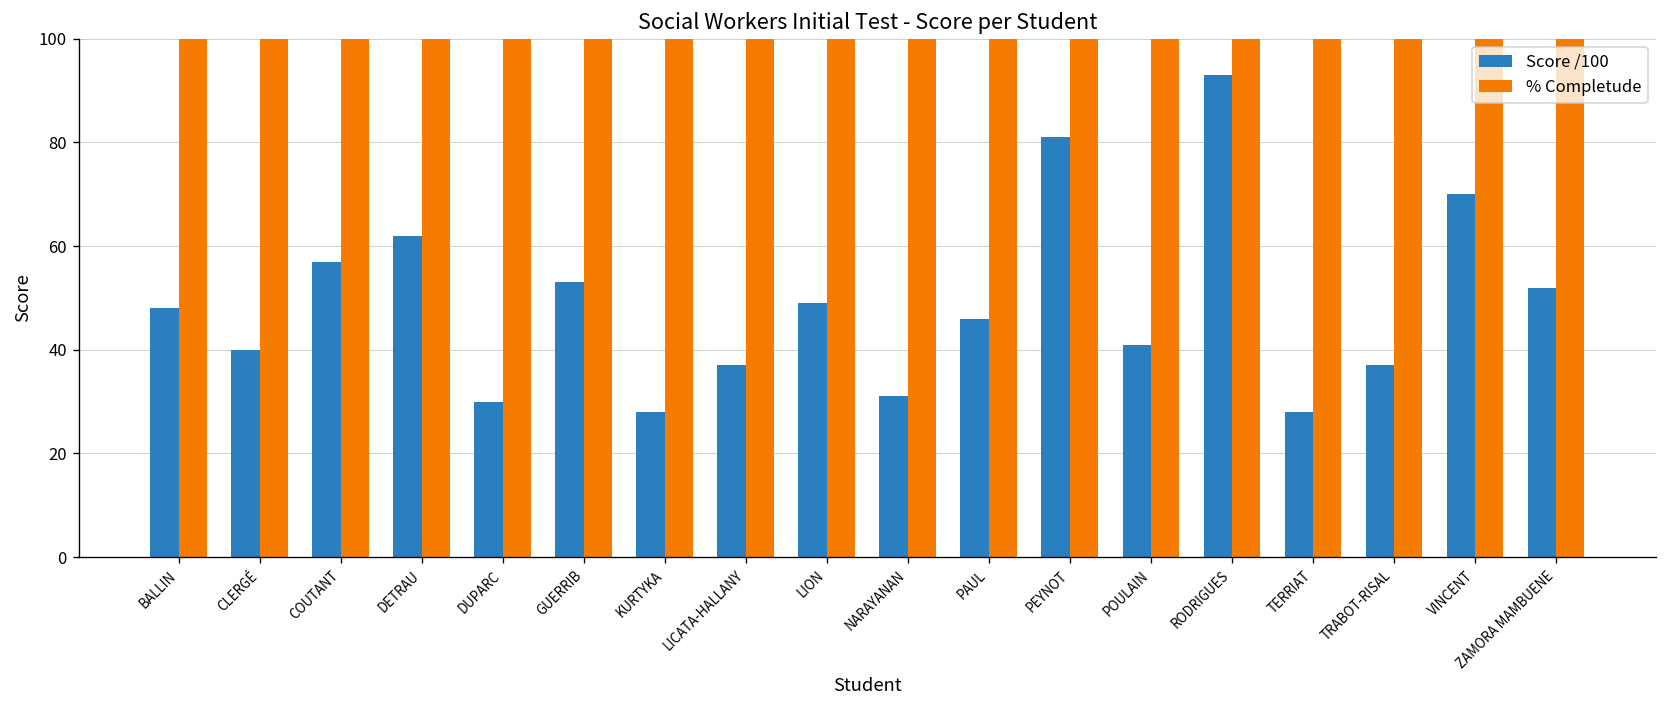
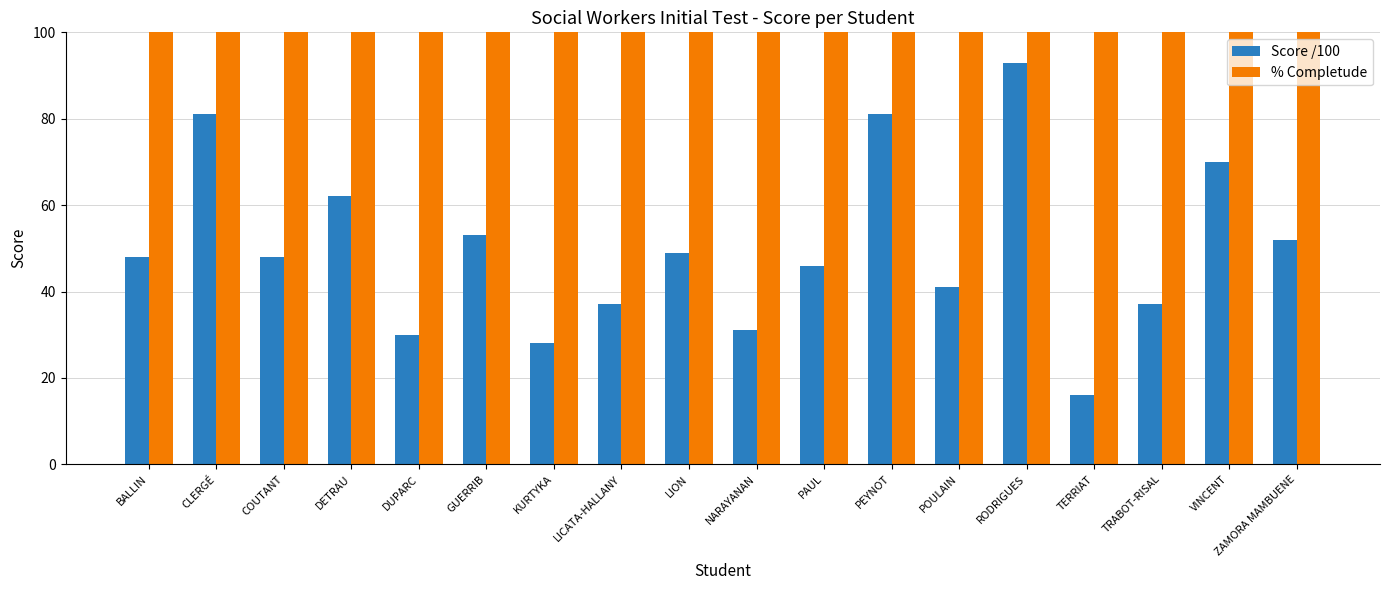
  {
    "Score /100": {
      "BALLIN": 48,
-     "CLERGÉ": 40,
-     "COUTANT": 57,
+     "CLERGÉ": 81,
+     "COUTANT": 48,
      "DETRAU": 62,
      "DUPARC": 30,
      "GUERRIB": 53,
      "KURTYKA": 28,
      "LICATA-HALLANY": 37,
      "LION": 49,
      "NARAYANAN": 31,
      "PAUL": 46,
      "PEYNOT": 81,
      "POULAIN": 41,
      "RODRIGUES": 93,
-     "TERRIAT": 28,
+     "TERRIAT": 16,
      "TRABOT-RISAL": 37,
      "VINCENT": 70,
      "ZAMORA MAMBUENE": 52
    },
    "% Completude": {
      "BALLIN": 100,
      "CLERGÉ": 100,
      "COUTANT": 100,
      "DETRAU": 100,
      "DUPARC": 100,
      "GUERRIB": 100,
      "KURTYKA": 100,
      "LICATA-HALLANY": 100,
      "LION": 100,
      "NARAYANAN": 100,
      "PAUL": 100,
      "PEYNOT": 100,
      "POULAIN": 100,
      "RODRIGUES": 100,
      "TERRIAT": 100,
      "TRABOT-RISAL": 100,
      "VINCENT": 100,
      "ZAMORA MAMBUENE": 100
    }
  }
